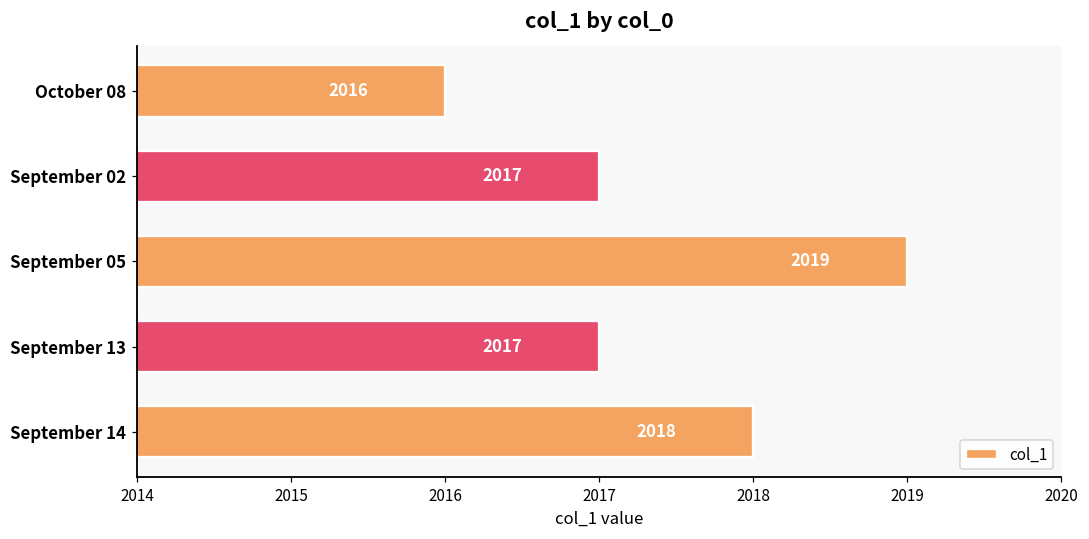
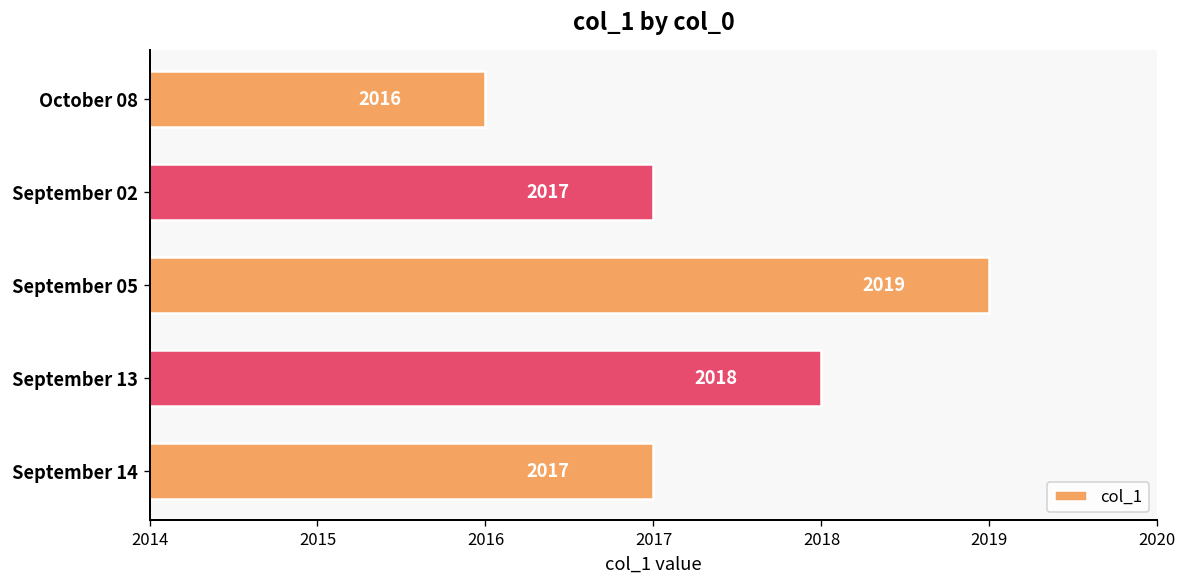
  {
    "October 08": 2016,
    "September 02": 2017,
    "September 05": 2019,
-   "September 13": 2017,
-   "September 14": 2018
+   "September 13": 2018,
+   "September 14": 2017
  }
